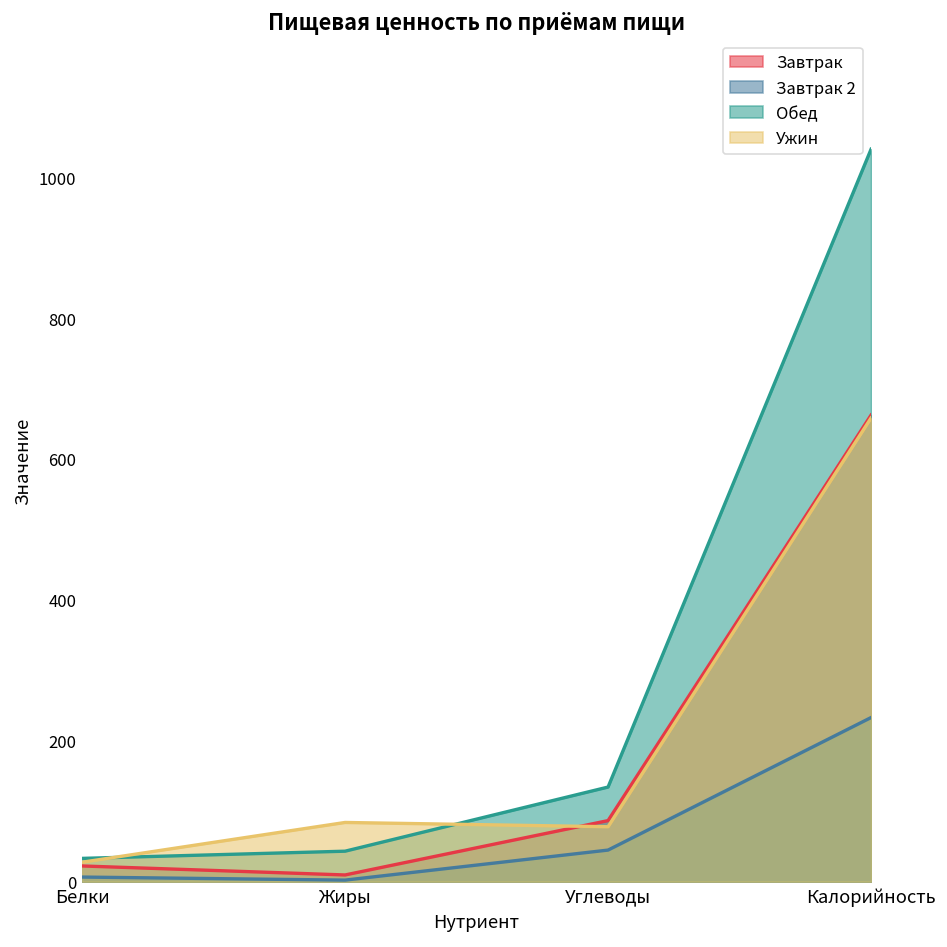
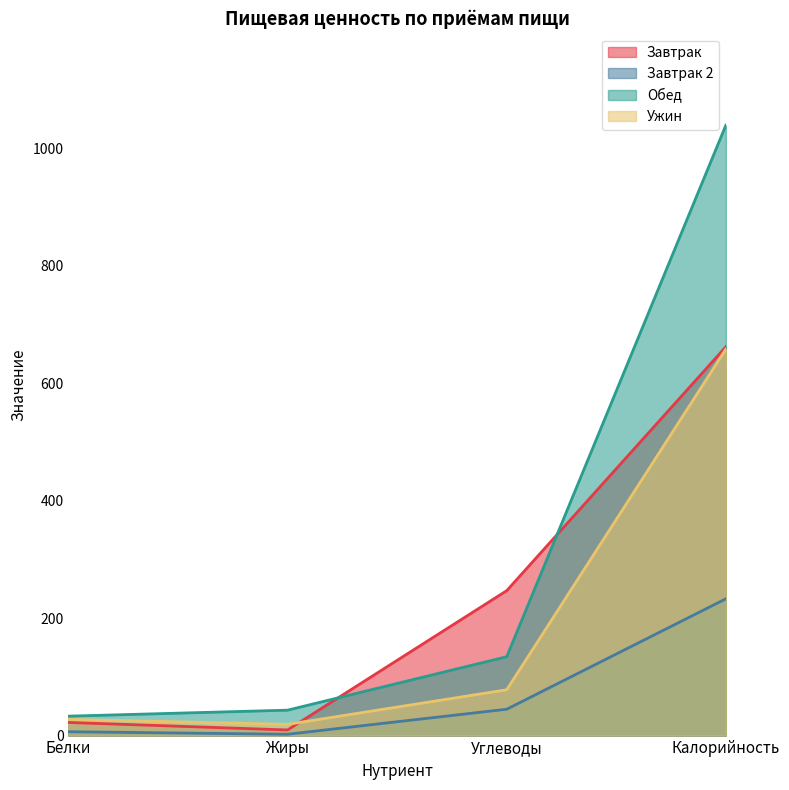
  {
    "Завтрак": {
      "Белки": 20,
      "Жиры": 10,
-     "Углеводы": 90
+     "Углеводы": 250
    },
    "Ужин": {
      "Белки": 30,
-     "Жиры": 80,
+     "Жиры": 20,
      "Углеводы": 80
    }
  }
